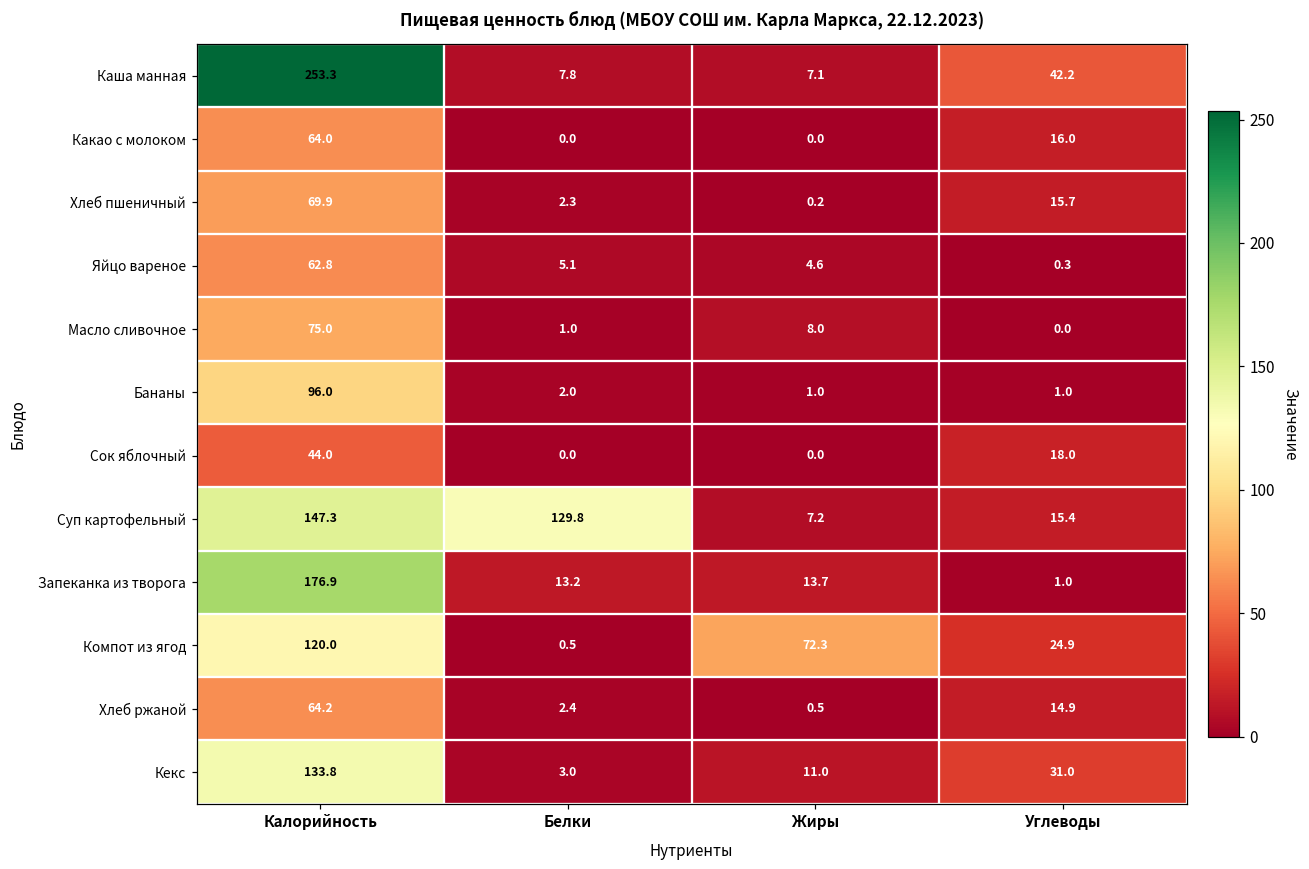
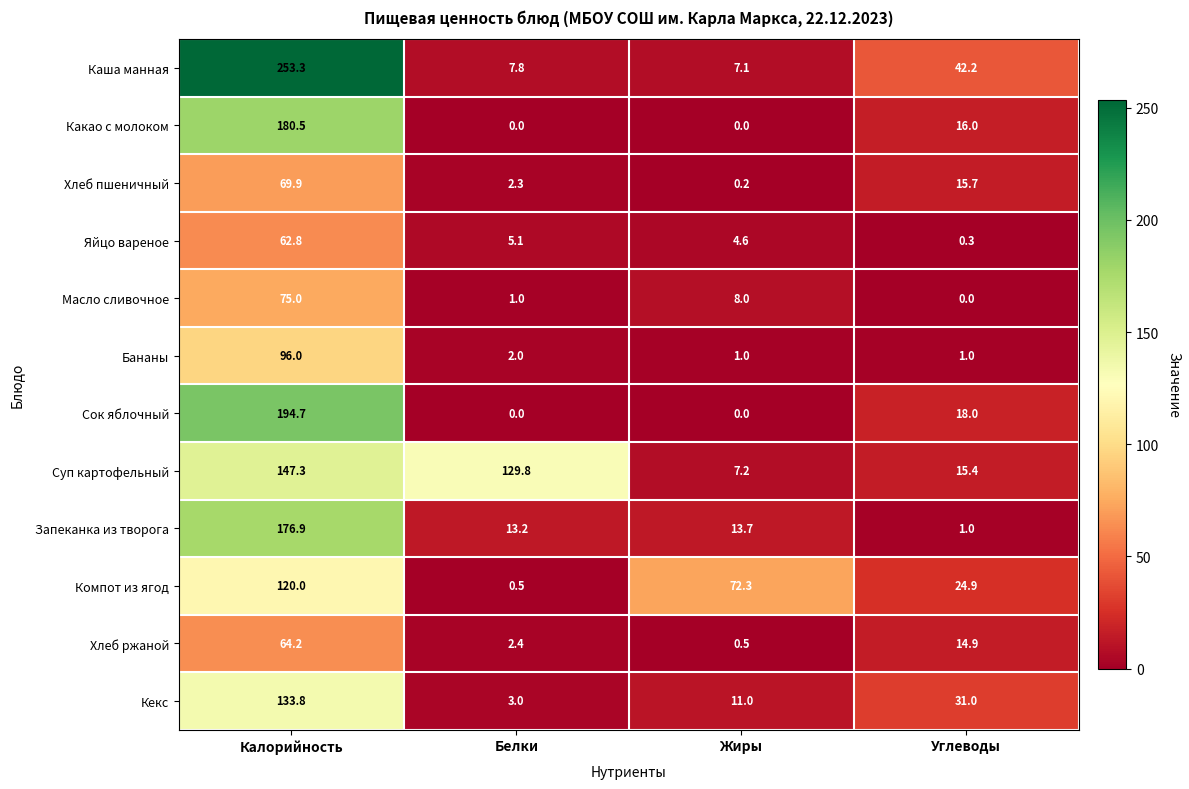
  {
    "Каша манная": {
      "Калорийность": 253.3,
      "Белки": 7.8,
      "Жиры": 7.1,
      "Углеводы": 42.2
    },
    "Какао с молоком": {
-     "Калорийность": 64.0,
+     "Калорийность": 180.5,
      "Белки": 0.0,
      "Жиры": 0.0,
      "Углеводы": 16.0
    },
    "Хлеб пшеничный": {
      "Калорийность": 69.9,
      "Белки": 2.3,
      "Жиры": 0.2,
      "Углеводы": 15.7
    },
    "Яйцо вареное": {
      "Калорийность": 62.8,
      "Белки": 5.1,
      "Жиры": 4.6,
      "Углеводы": 0.3
    },
    "Масло сливочное": {
      "Калорийность": 75.0,
      "Белки": 1.0,
      "Жиры": 8.0,
      "Углеводы": 0.0
    },
    "Бананы": {
      "Калорийность": 96.0,
      "Белки": 2.0,
      "Жиры": 1.0,
      "Углеводы": 1.0
    },
    "Сок яблочный": {
-     "Калорийность": 44.0,
+     "Калорийность": 194.7,
      "Белки": 0.0,
      "Жиры": 0.0,
      "Углеводы": 18.0
    },
    "Суп картофельный": {
      "Калорийность": 147.3,
      "Белки": 129.8,
      "Жиры": 7.2,
      "Углеводы": 15.4
    },
    "Запеканка из творога": {
      "Калорийность": 176.9,
      "Белки": 13.2,
      "Жиры": 13.7,
      "Углеводы": 1.0
    },
    "Компот из ягод": {
      "Калорийность": 120.0,
      "Белки": 0.5,
      "Жиры": 72.3,
      "Углеводы": 24.9
    },
    "Хлеб ржаной": {
      "Калорийность": 64.2,
      "Белки": 2.4,
      "Жиры": 0.5,
      "Углеводы": 14.9
    },
    "Кекс": {
      "Калорийность": 133.8,
      "Белки": 3.0,
      "Жиры": 11.0,
      "Углеводы": 31.0
    }
  }
